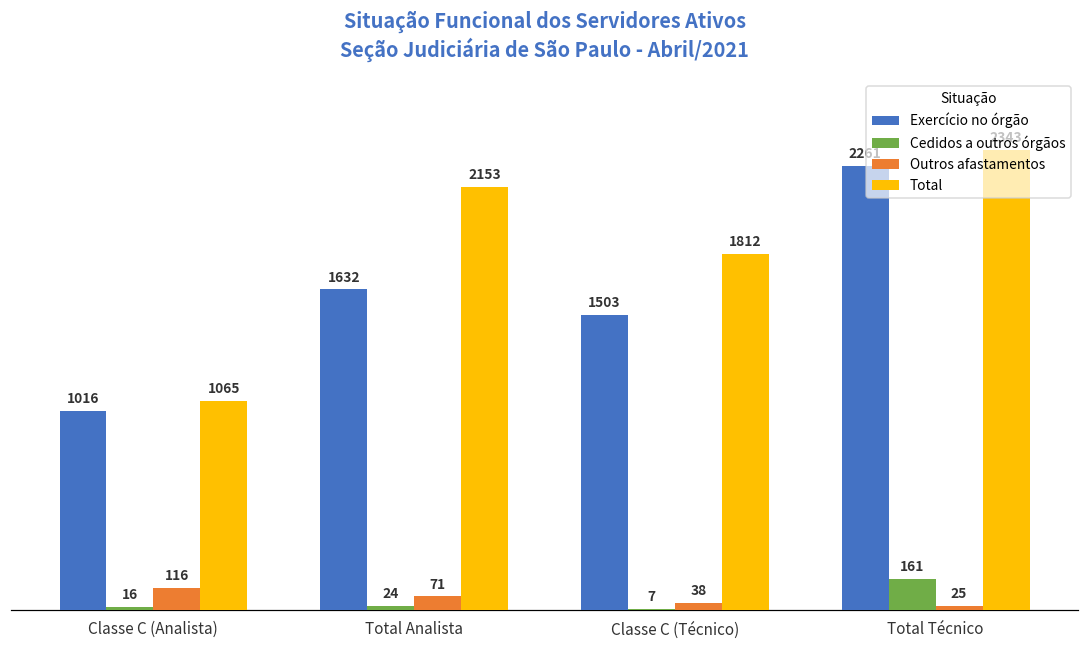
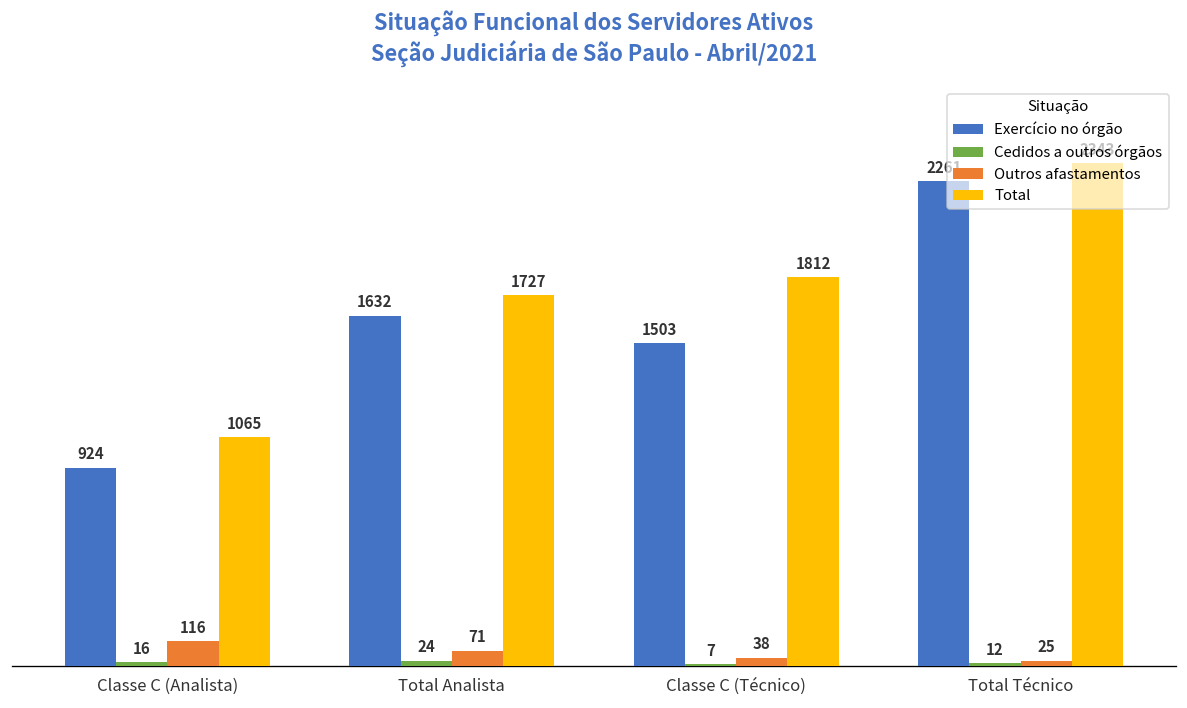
  {
    "Exercício no órgão": {
-     "Classe C (Analista)": 1016,
+     "Classe C (Analista)": 924,
      "Total Analista": 1632,
      "Classe C (Técnico)": 1503
    },
    "Cedidos a outros órgãos": {
      "Classe C (Analista)": 16,
      "Total Analista": 24,
      "Classe C (Técnico)": 7,
-     "Total Técnico": 161
+     "Total Técnico": 12
    },
    "Outros afastamentos": {
      "Classe C (Analista)": 116,
      "Total Analista": 71,
      "Classe C (Técnico)": 38,
      "Total Técnico": 25
    },
    "Total": {
      "Classe C (Analista)": 1065,
-     "Total Analista": 2153,
+     "Total Analista": 1727,
      "Classe C (Técnico)": 1812
    }
  }
